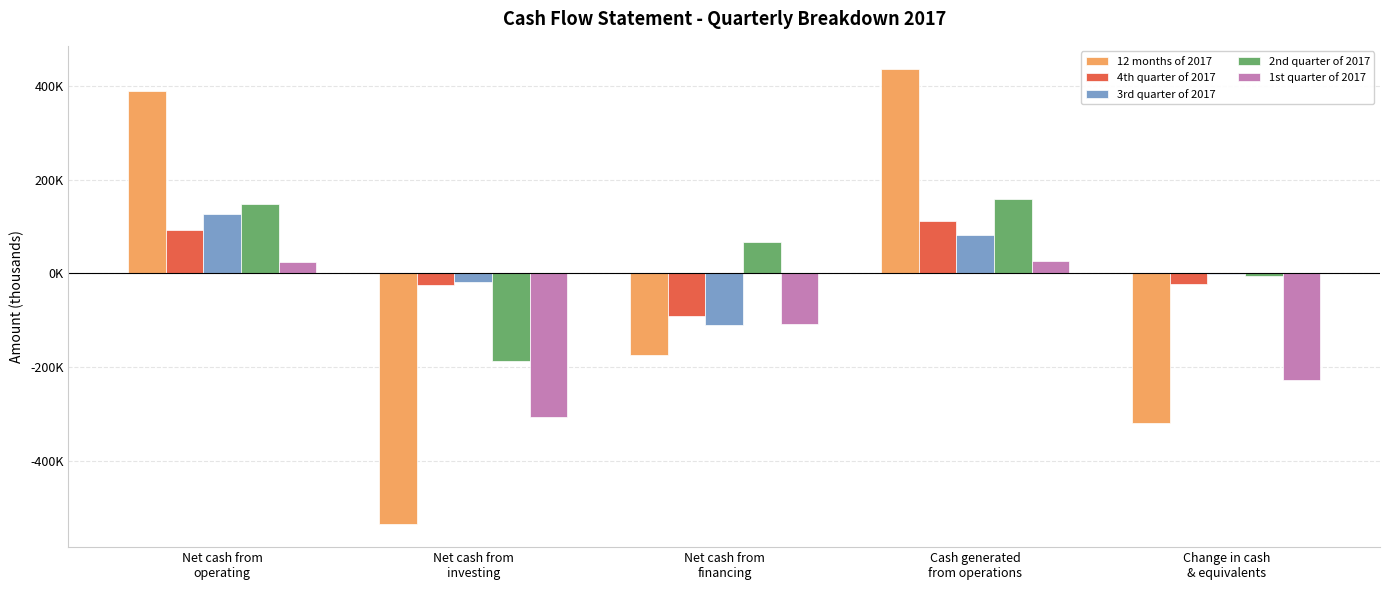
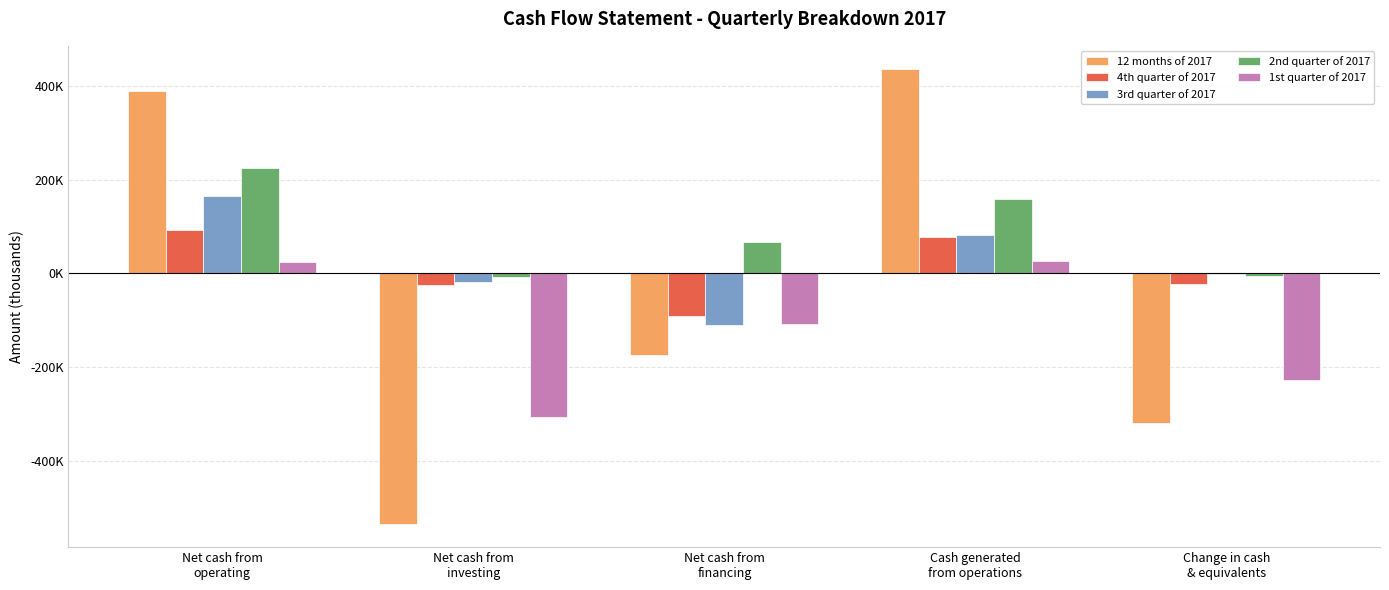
  {
    "12 months of 2017": {
      "Net cash from operating": 390000,
      "Net cash from investing": -540000,
      "Net cash from financing": -170000,
      "Cash generated from operations": 440000,
      "Change in cash & equivalents": -320000
    },
    "4th quarter of 2017": {
      "Net cash from operating": 90000,
      "Net cash from investing": -20000,
      "Net cash from financing": -90000,
-     "Cash generated from operations": 110000,
+     "Cash generated from operations": 80000,
      "Change in cash & equivalents": -20000
    },
    "3rd quarter of 2017": {
-     "Net cash from operating": 130000,
+     "Net cash from operating": 170000,
      "Net cash from investing": -20000,
      "Net cash from financing": -110000,
      "Cash generated from operations": 80000
    },
    "2nd quarter of 2017": {
-     "Net cash from operating": 150000,
-     "Net cash from investing": -190000,
+     "Net cash from operating": 230000,
+     "Net cash from investing": -10000,
      "Net cash from financing": 70000,
      "Cash generated from operations": 160000,
      "Change in cash & equivalents": -10000
    },
    "1st quarter of 2017": {
      "Net cash from operating": 20000,
      "Net cash from investing": -310000,
      "Net cash from financing": -110000,
      "Cash generated from operations": 30000,
      "Change in cash & equivalents": -230000
    }
  }
